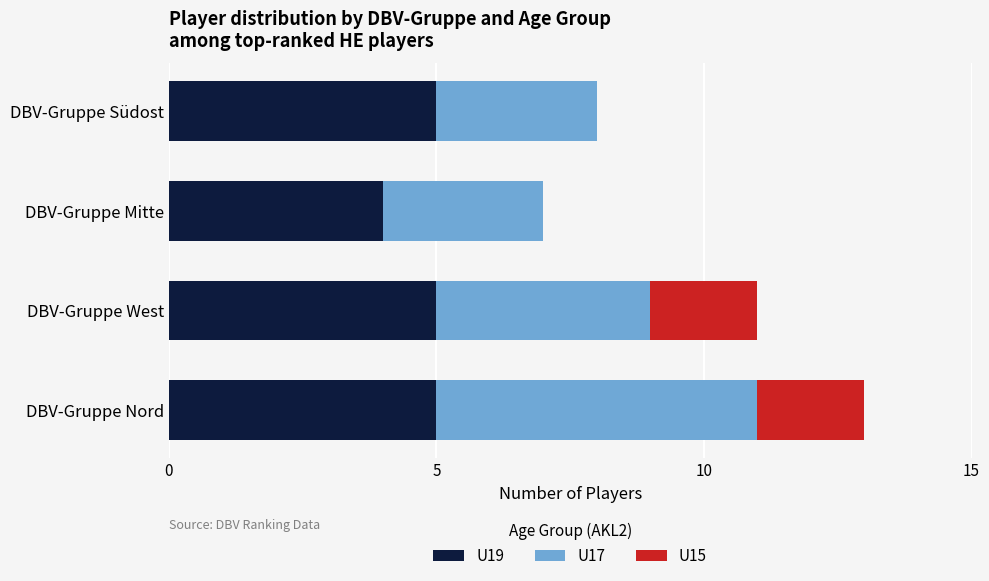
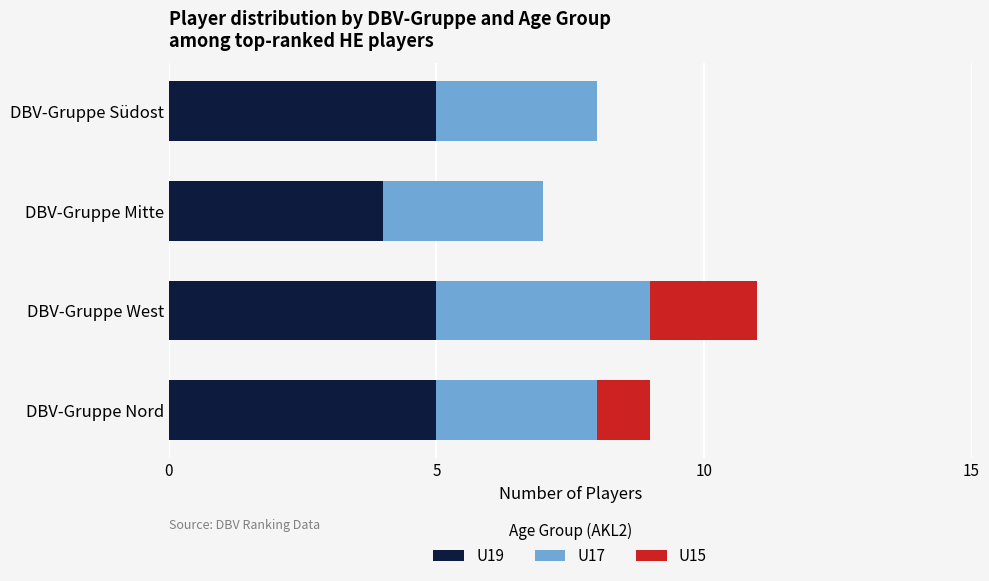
  {
    "U19": {
      "DBV-Gruppe Südost": 5,
      "DBV-Gruppe Mitte": 4,
      "DBV-Gruppe West": 5,
      "DBV-Gruppe Nord": 5
    },
    "U17": {
      "DBV-Gruppe Südost": 3,
      "DBV-Gruppe Mitte": 3,
      "DBV-Gruppe West": 4,
-     "DBV-Gruppe Nord": 6
+     "DBV-Gruppe Nord": 3
    },
    "U15": {
      "DBV-Gruppe Südost": 0,
      "DBV-Gruppe Mitte": 0,
      "DBV-Gruppe West": 2,
-     "DBV-Gruppe Nord": 2
+     "DBV-Gruppe Nord": 1
    }
  }
